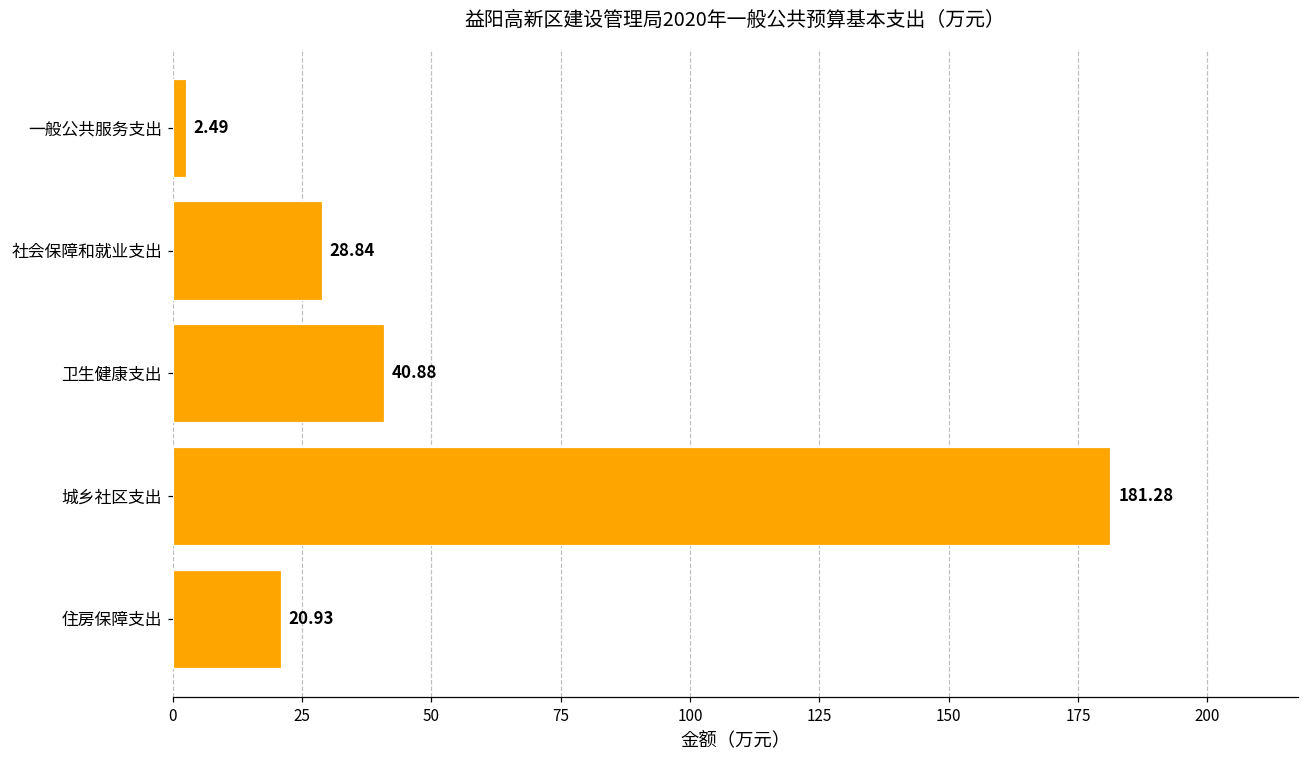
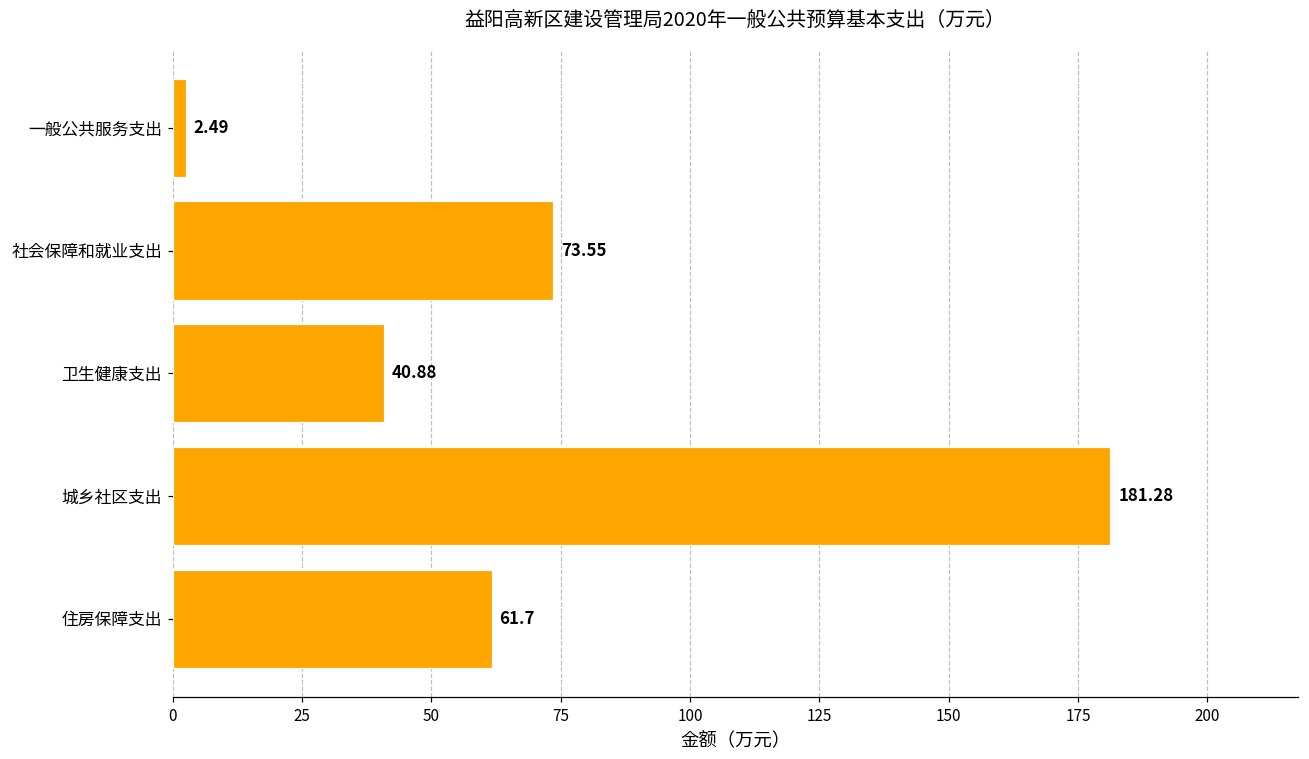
  {
    "一般公共服务支出": 2.49,
-   "社会保障和就业支出": 28.84,
+   "社会保障和就业支出": 73.55,
    "卫生健康支出": 40.88,
    "城乡社区支出": 181.28,
-   "住房保障支出": 20.93
+   "住房保障支出": 61.7
  }
